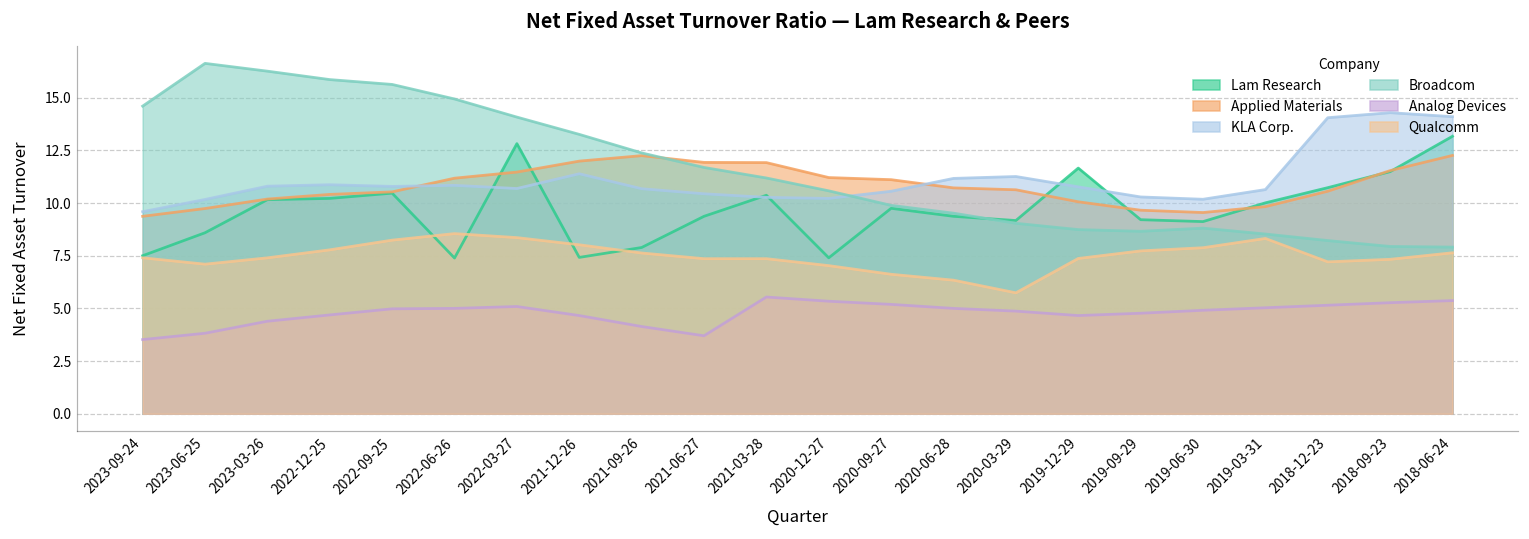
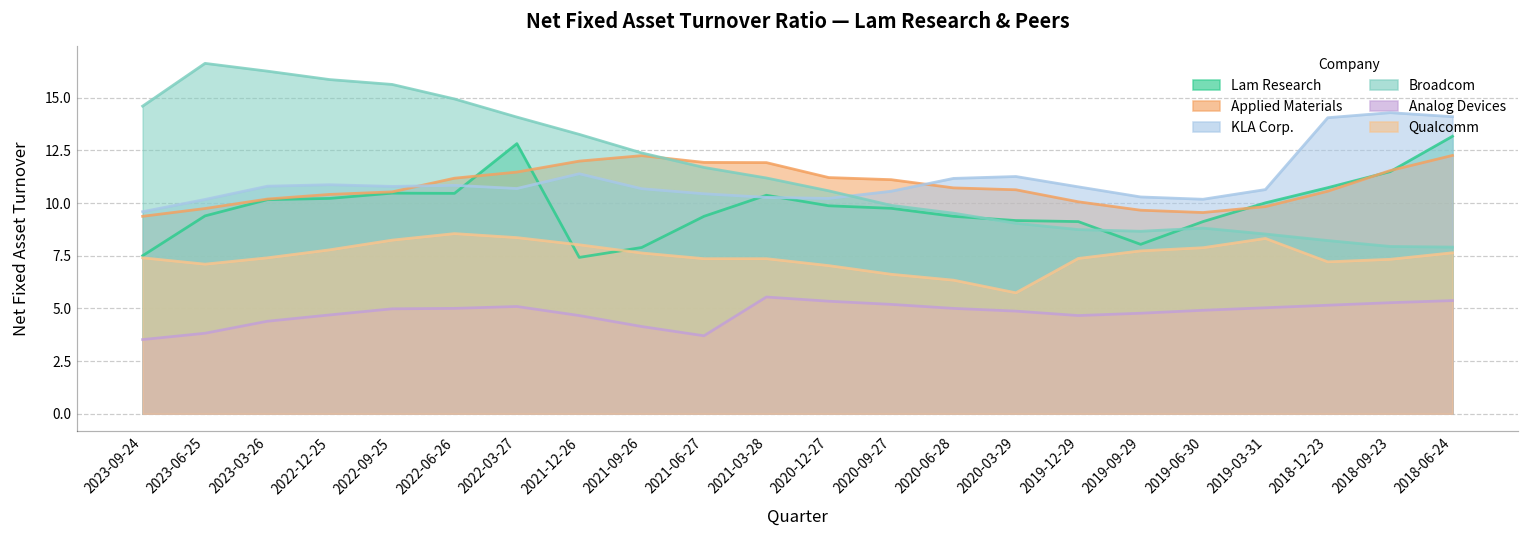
  {
    "Lam Research": {
-     "2023-06-25": 8.6,
+     "2023-06-25": 9.4,
      "2022-12-25": 10.2,
-     "2022-06-26": 7.4,
+     "2022-06-26": 10.5,
      "2022-03-27": 12.8,
      "2021-12-26": 7.4,
      "2021-09-26": 7.9,
      "2021-06-27": 9.4,
-     "2020-12-27": 7.4,
+     "2020-12-27": 9.9,
      "2020-09-27": 9.8,
      "2020-06-28": 9.4,
-     "2019-12-29": 11.7,
-     "2019-09-29": 9.2,
+     "2019-12-29": 9.1,
+     "2019-09-29": 8.0,
      "2019-06-30": 9.1,
      "2019-03-31": 10.0,
      "2018-12-23": 10.7,
      "2018-06-24": 13.2
    }
  }
